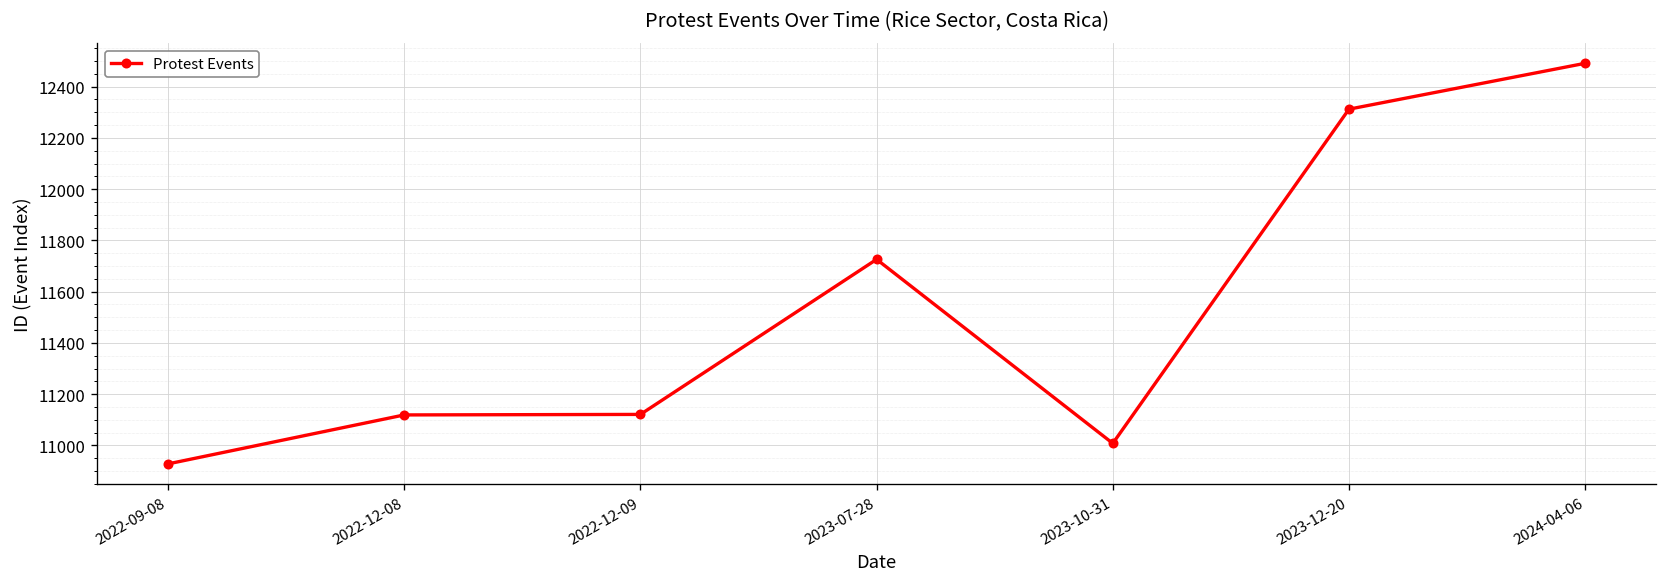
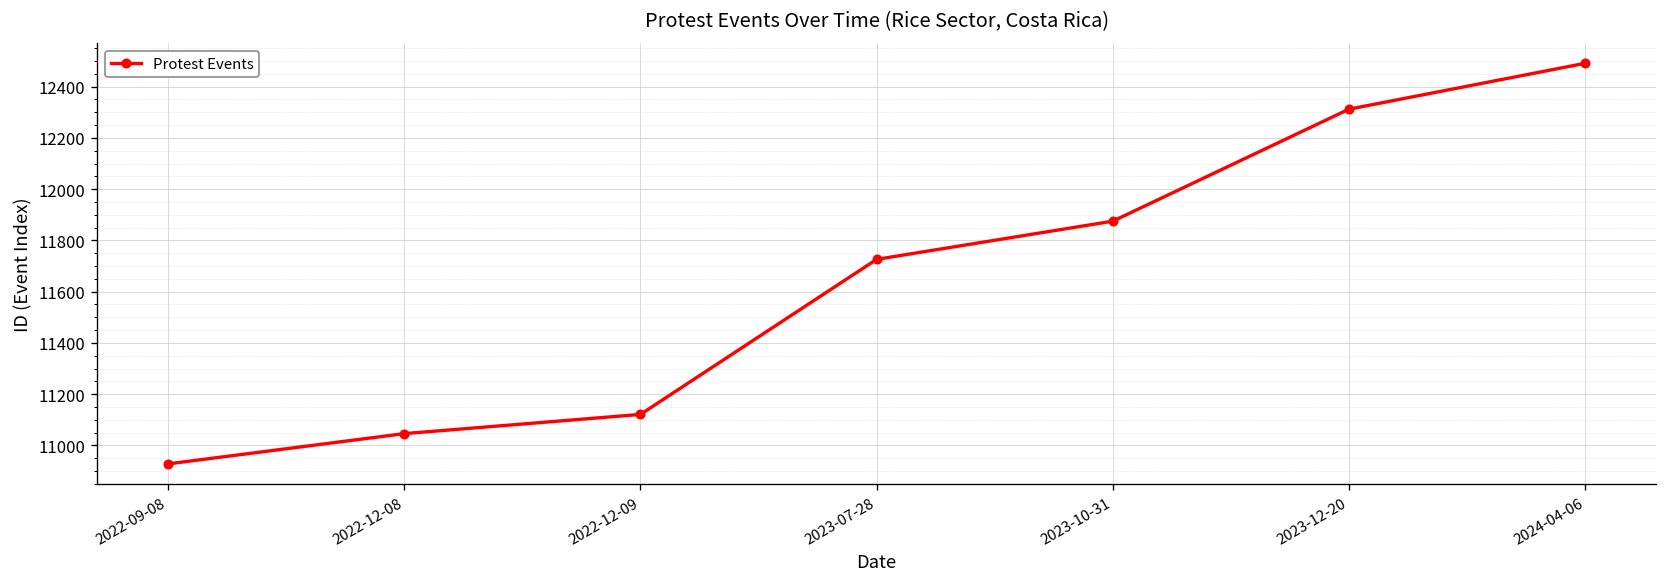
  {
    "2022-09-08": 10930,
-   "2022-12-08": 11120,
+   "2022-12-08": 11050,
    "2022-12-09": 11120,
    "2023-07-28": 11730,
-   "2023-10-31": 11010,
+   "2023-10-31": 11880,
    "2023-12-20": 12310,
    "2024-04-06": 12490
  }
